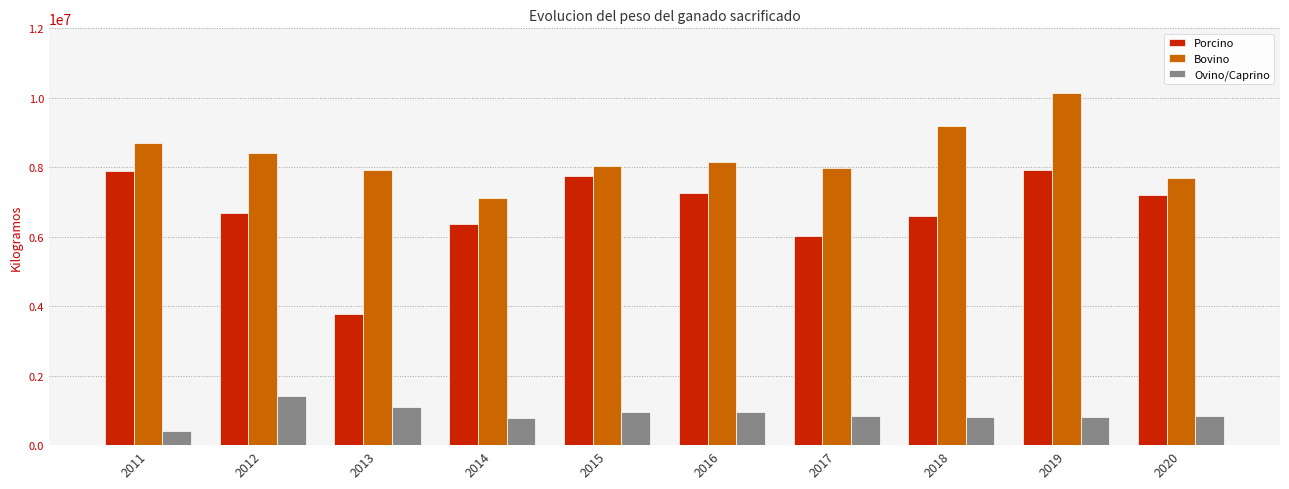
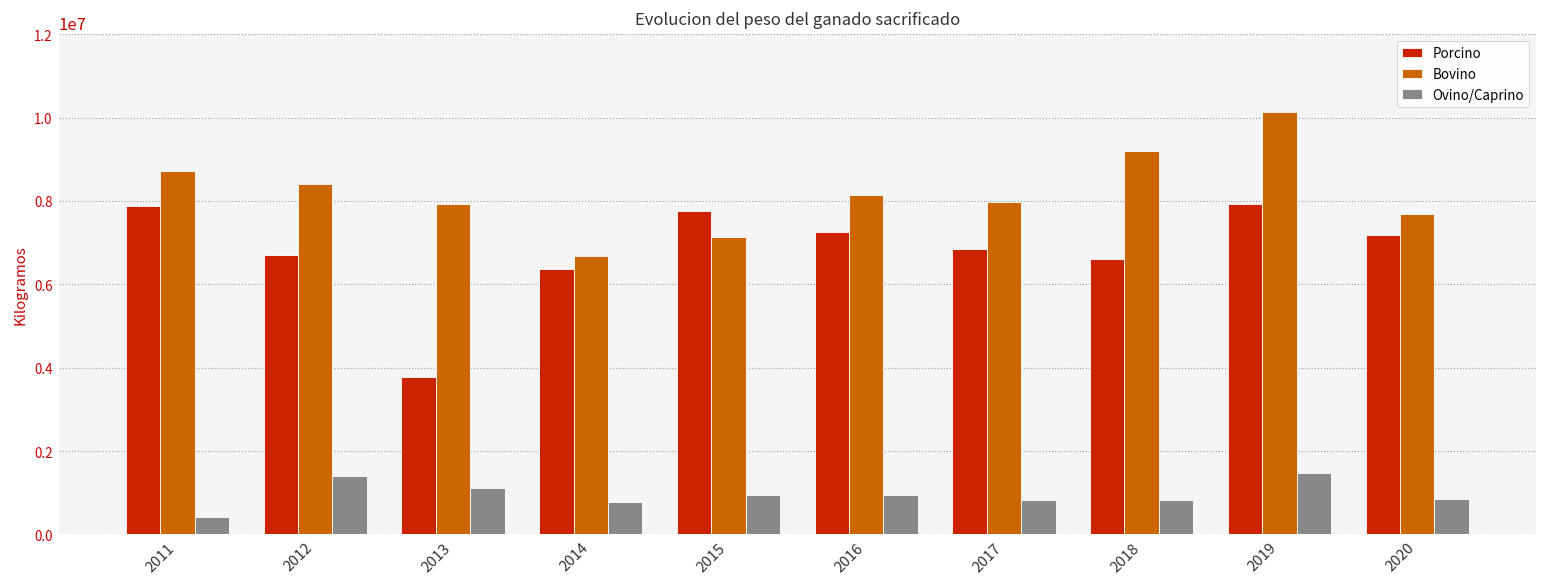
  {
    "Porcino": {
      "2011": 7900000,
      "2012": 6700000,
      "2013": 3800000,
      "2014": 6400000,
      "2015": 7700000,
      "2016": 7300000,
-     "2017": 6000000,
+     "2017": 6800000,
      "2018": 6600000,
      "2019": 7900000,
      "2020": 7200000
    },
    "Bovino": {
      "2011": 8700000,
      "2012": 8400000,
      "2013": 7900000,
-     "2014": 7100000,
-     "2015": 8000000,
+     "2014": 6700000,
+     "2015": 7100000,
      "2016": 8100000,
      "2017": 8000000,
      "2018": 9200000,
      "2019": 10100000,
      "2020": 7700000
    },
    "Ovino/Caprino": {
      "2011": 400000,
      "2012": 1400000,
      "2013": 1100000,
      "2014": 800000,
      "2015": 900000,
      "2016": 900000,
      "2017": 800000,
      "2018": 800000,
-     "2019": 800000,
+     "2019": 1500000,
      "2020": 800000
    }
  }
